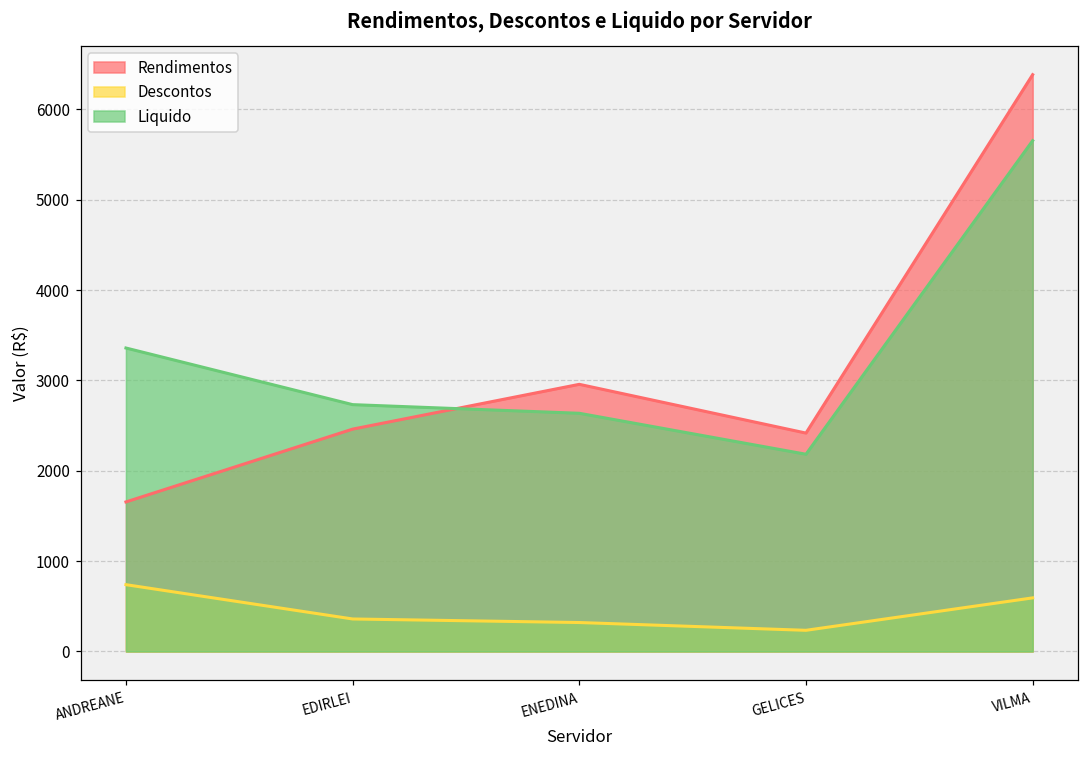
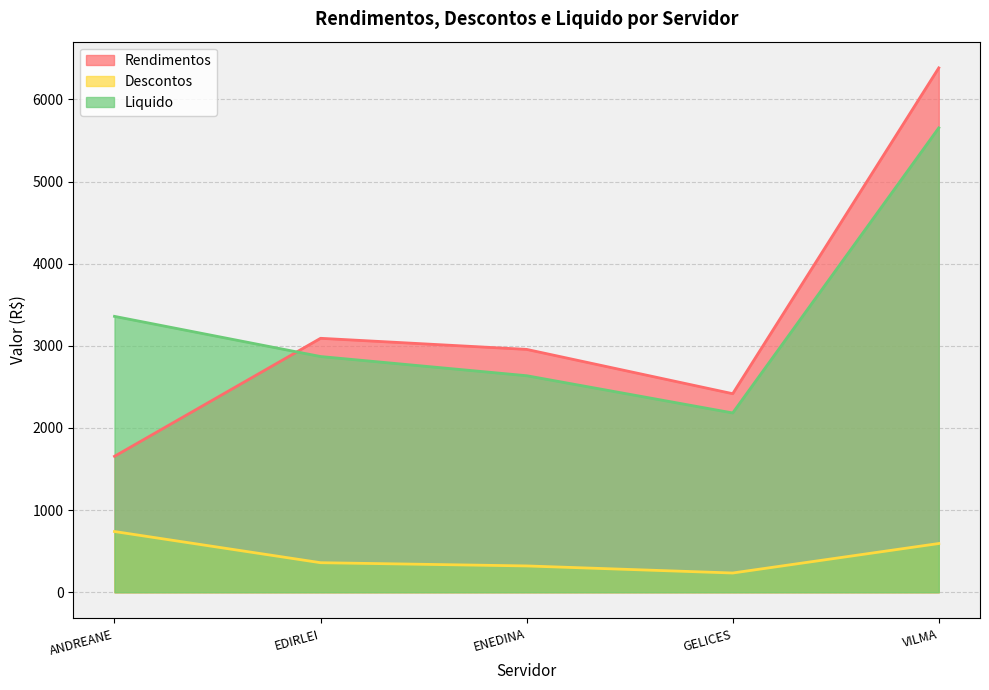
  {
    "Rendimentos": {
      "ANDREANE": 1700,
-     "EDIRLEI": 2500,
+     "EDIRLEI": 3100,
      "ENEDINA": 3000,
      "GELICES": 2400,
      "VILMA": 6400
    },
    "Descontos": {
      "ANDREANE": 700,
      "EDIRLEI": 400,
      "ENEDINA": 300,
      "GELICES": 200,
      "VILMA": 600
    },
    "Liquido": {
      "ANDREANE": 3400,
-     "EDIRLEI": 2700,
+     "EDIRLEI": 2900,
      "ENEDINA": 2600,
      "GELICES": 2200,
      "VILMA": 5700
    }
  }
